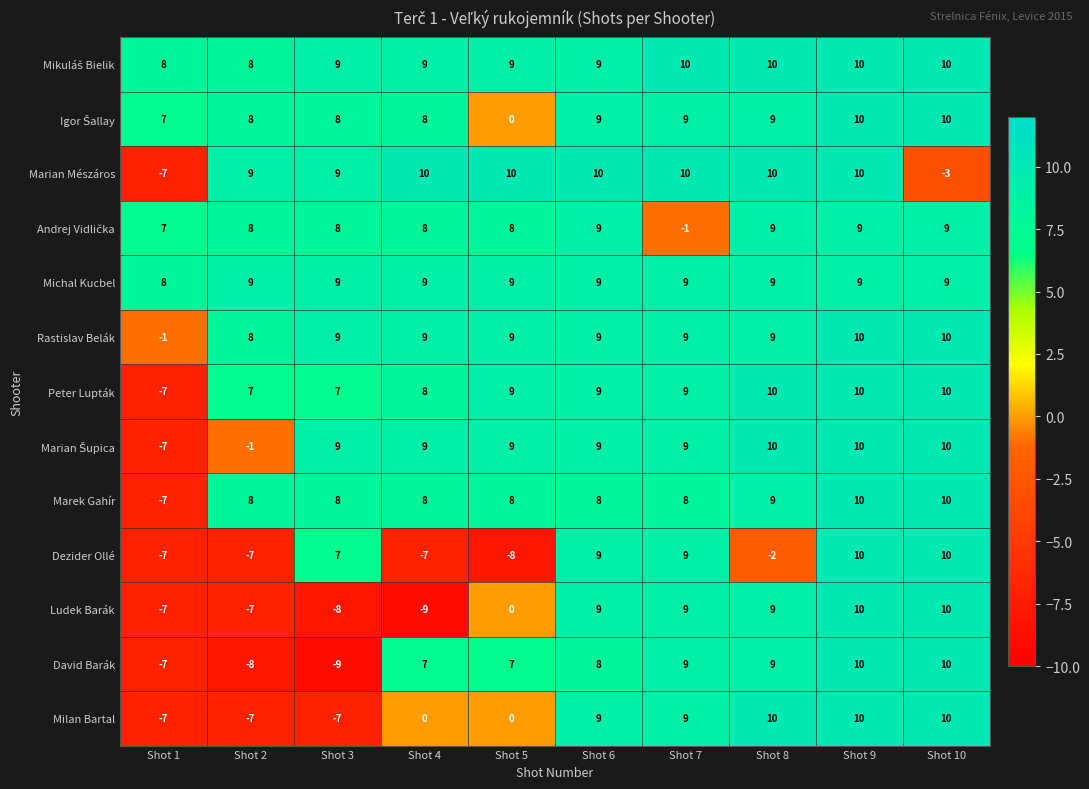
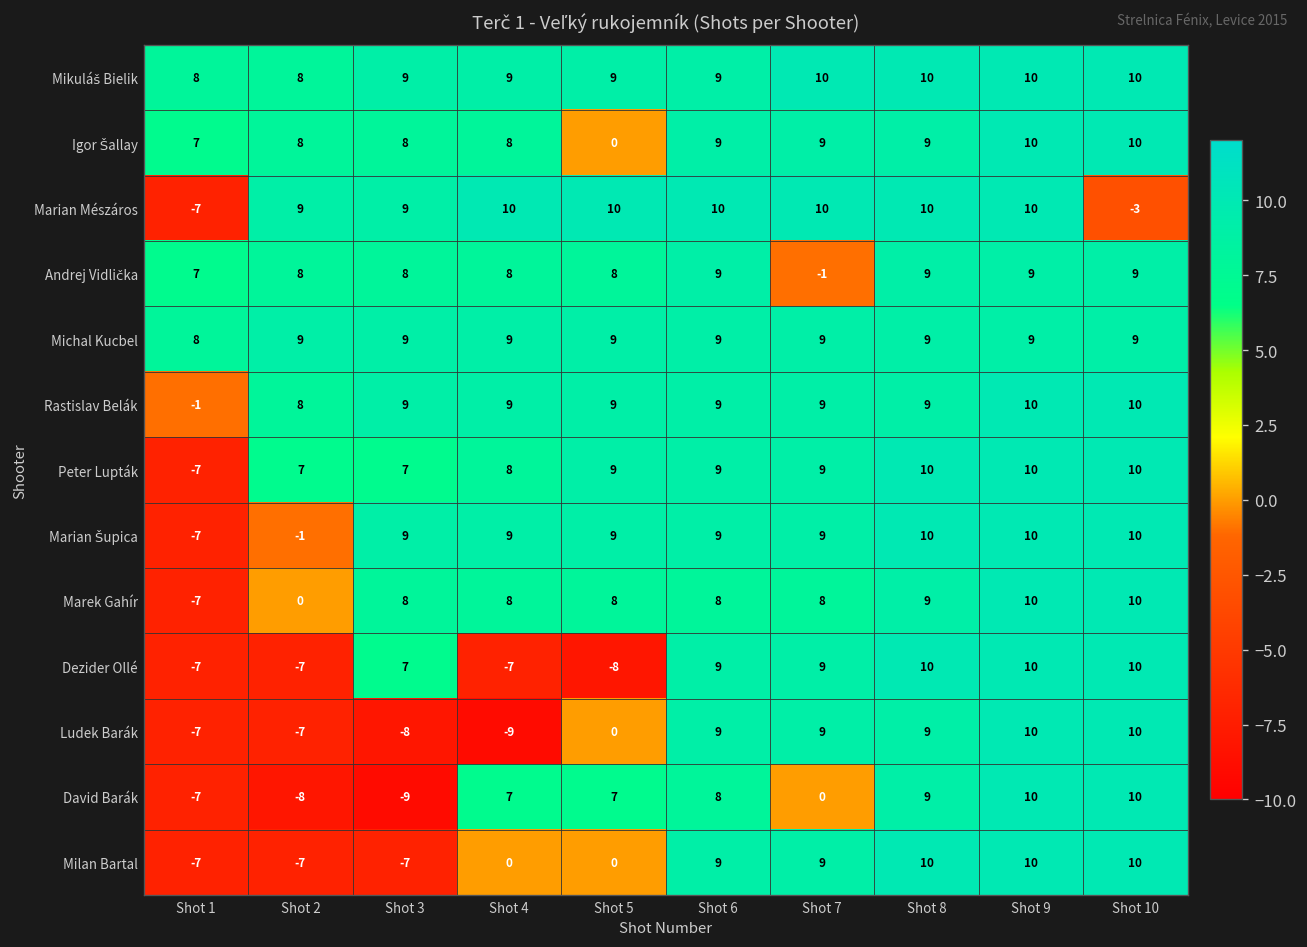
  {
    "Mikuláš Bielik": {
      "Shot 1": 8,
      "Shot 2": 8,
      "Shot 3": 9,
      "Shot 4": 9,
      "Shot 5": 9,
      "Shot 6": 9,
      "Shot 7": 10,
      "Shot 8": 10,
      "Shot 9": 10,
      "Shot 10": 10
    },
    "Igor Šallay": {
      "Shot 1": 7,
      "Shot 2": 8,
      "Shot 3": 8,
      "Shot 4": 8,
      "Shot 5": 0,
      "Shot 6": 9,
      "Shot 7": 9,
      "Shot 8": 9,
      "Shot 9": 10,
      "Shot 10": 10
    },
    "Marian Mészáros": {
      "Shot 1": -7,
      "Shot 2": 9,
      "Shot 3": 9,
      "Shot 4": 10,
      "Shot 5": 10,
      "Shot 6": 10,
      "Shot 7": 10,
      "Shot 8": 10,
      "Shot 9": 10,
      "Shot 10": -3
    },
    "Andrej Vidlička": {
      "Shot 1": 7,
      "Shot 2": 8,
      "Shot 3": 8,
      "Shot 4": 8,
      "Shot 5": 8,
      "Shot 6": 9,
      "Shot 7": -1,
      "Shot 8": 9,
      "Shot 9": 9,
      "Shot 10": 9
    },
    "Michal Kucbel": {
      "Shot 1": 8,
      "Shot 2": 9,
      "Shot 3": 9,
      "Shot 4": 9,
      "Shot 5": 9,
      "Shot 6": 9,
      "Shot 7": 9,
      "Shot 8": 9,
      "Shot 9": 9,
      "Shot 10": 9
    },
    "Rastislav Belák": {
      "Shot 1": -1,
      "Shot 2": 8,
      "Shot 3": 9,
      "Shot 4": 9,
      "Shot 5": 9,
      "Shot 6": 9,
      "Shot 7": 9,
      "Shot 8": 9,
      "Shot 9": 10,
      "Shot 10": 10
    },
    "Peter Lupták": {
      "Shot 1": -7,
      "Shot 2": 7,
      "Shot 3": 7,
      "Shot 4": 8,
      "Shot 5": 9,
      "Shot 6": 9,
      "Shot 7": 9,
      "Shot 8": 10,
      "Shot 9": 10,
      "Shot 10": 10
    },
    "Marian Šupica": {
      "Shot 1": -7,
      "Shot 2": -1,
      "Shot 3": 9,
      "Shot 4": 9,
      "Shot 5": 9,
      "Shot 6": 9,
      "Shot 7": 9,
      "Shot 8": 10,
      "Shot 9": 10,
      "Shot 10": 10
    },
    "Marek Gahír": {
      "Shot 1": -7,
-     "Shot 2": 8,
+     "Shot 2": 0,
      "Shot 3": 8,
      "Shot 4": 8,
      "Shot 5": 8,
      "Shot 6": 8,
      "Shot 7": 8,
      "Shot 8": 9,
      "Shot 9": 10,
      "Shot 10": 10
    },
    "Dezider Ollé": {
      "Shot 1": -7,
      "Shot 2": -7,
      "Shot 3": 7,
      "Shot 4": -7,
      "Shot 5": -8,
      "Shot 6": 9,
      "Shot 7": 9,
-     "Shot 8": -2,
+     "Shot 8": 10,
      "Shot 9": 10,
      "Shot 10": 10
    },
    "Ludek Barák": {
      "Shot 1": -7,
      "Shot 2": -7,
      "Shot 3": -8,
      "Shot 4": -9,
      "Shot 5": 0,
      "Shot 6": 9,
      "Shot 7": 9,
      "Shot 8": 9,
      "Shot 9": 10,
      "Shot 10": 10
    },
    "David Barák": {
      "Shot 1": -7,
      "Shot 2": -8,
      "Shot 3": -9,
      "Shot 4": 7,
      "Shot 5": 7,
      "Shot 6": 8,
-     "Shot 7": 9,
+     "Shot 7": 0,
      "Shot 8": 9,
      "Shot 9": 10,
      "Shot 10": 10
    },
    "Milan Bartal": {
      "Shot 1": -7,
      "Shot 2": -7,
      "Shot 3": -7,
      "Shot 4": 0,
      "Shot 5": 0,
      "Shot 6": 9,
      "Shot 7": 9,
      "Shot 8": 10,
      "Shot 9": 10,
      "Shot 10": 10
    }
  }
